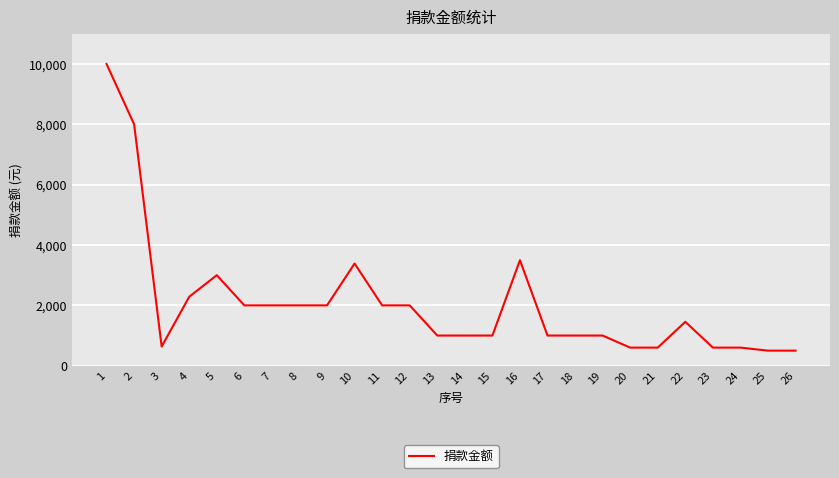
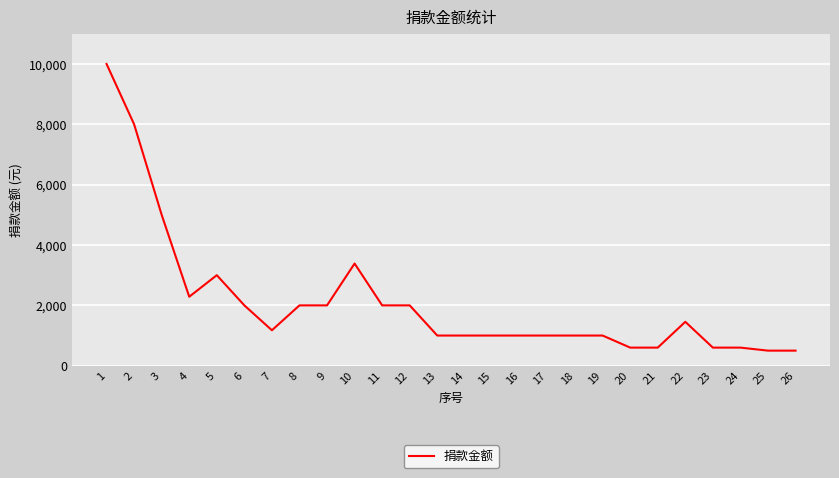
  {
    "1": "10,000",
    "2": "8,000",
-   "3": "600",
+   "3": "5,000",
    "4": "2,300",
    "5": "3,000",
    "6": "2,000",
-   "7": "2,000",
+   "7": "1,200",
    "8": "2,000",
    "9": "2,000",
    "10": "3,400",
    "11": "2,000",
    "12": "2,000",
    "13": "1,000",
    "14": "1,000",
    "15": "1,000",
-   "16": "3,500",
+   "16": "1,000",
    "17": "1,000",
    "18": "1,000",
    "19": "1,000",
    "20": "600",
    "21": "600",
    "22": "1,500",
    "23": "600",
    "24": "600",
    "25": "500",
    "26": "500"
  }
